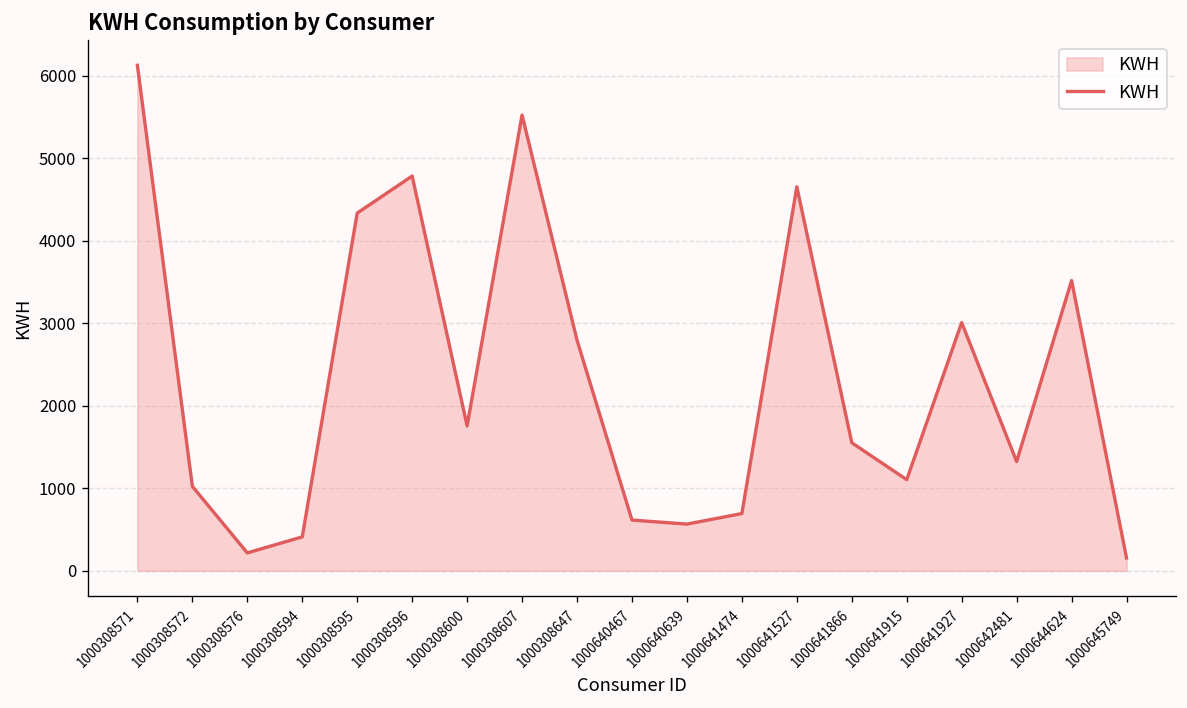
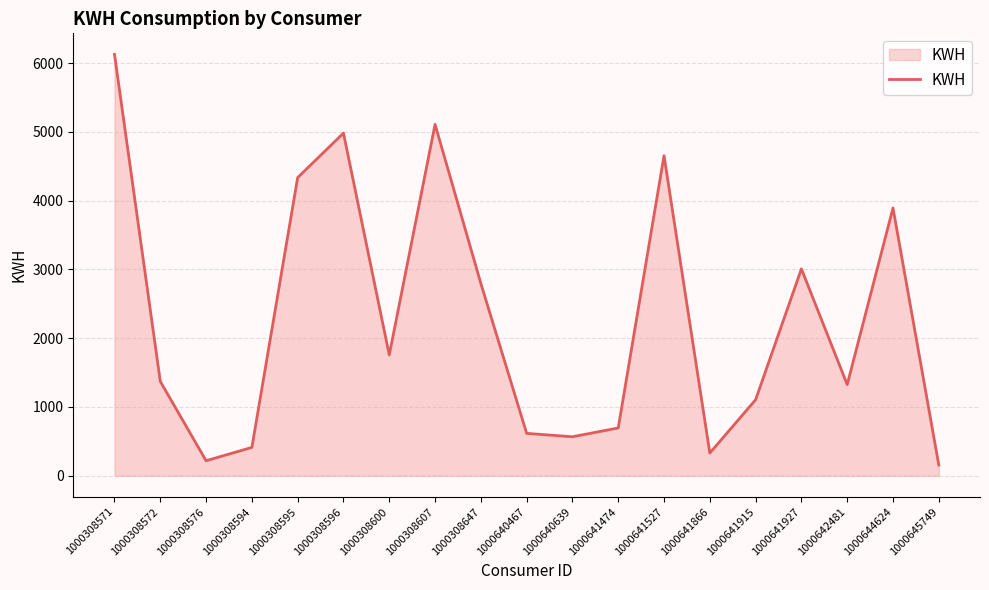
  {
    "1000308571": 6100,
-   "1000308572": 1000,
+   "1000308572": 1400,
    "1000308576": 200,
    "1000308594": 400,
    "1000308595": 4300,
-   "1000308596": 4800,
+   "1000308596": 5000,
    "1000308600": 1800,
-   "1000308607": 5500,
+   "1000308607": 5100,
    "1000308647": 2800,
    "1000640467": 600,
    "1000640639": 600,
    "1000641474": 700,
    "1000641527": 4700,
-   "1000641866": 1600,
+   "1000641866": 300,
    "1000641915": 1100,
    "1000641927": 3000,
    "1000642481": 1300,
-   "1000644624": 3500,
+   "1000644624": 3900,
    "1000645749": 200
  }
